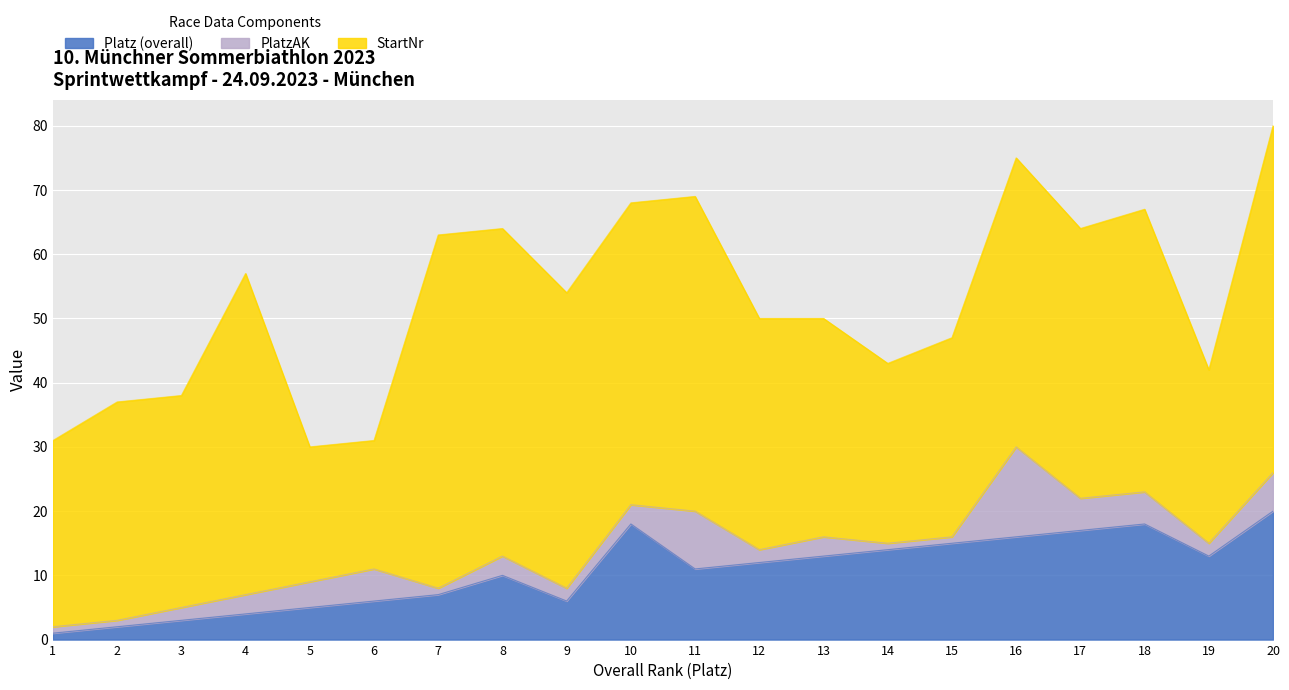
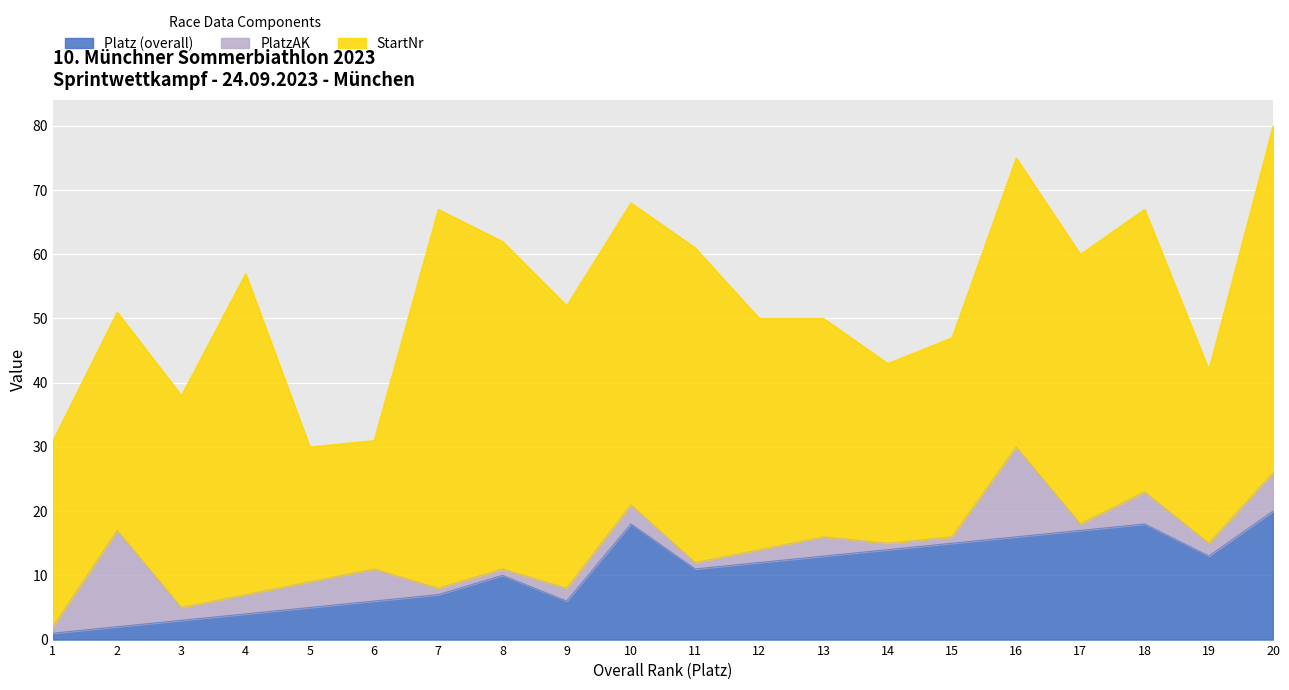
  {
    "Platz (overall)": {
      "1": 1,
      "2": 2,
      "3": 3,
      "4": 4,
      "5": 5,
      "6": 6,
      "7": 7,
      "8": 10,
      "9": 6,
      "10": 18,
      "11": 11,
      "12": 12,
      "13": 13,
      "14": 14,
      "15": 15,
      "16": 16,
      "17": 17,
      "18": 18,
      "19": 13,
      "20": 20
    },
    "PlatzAK": {
      "1": 1,
-     "2": 1,
+     "2": 15,
      "3": 2,
      "4": 3,
      "5": 4,
      "6": 5,
      "7": 1,
-     "8": 3,
+     "8": 1,
      "9": 2,
      "10": 3,
-     "11": 9,
+     "11": 1,
      "12": 2,
      "13": 3,
      "14": 1,
      "15": 1,
      "16": 14,
-     "17": 5,
+     "17": 1,
      "18": 5,
      "19": 2,
      "20": 6
    },
    "StartNr": {
      "1": 29,
      "2": 34,
      "3": 33,
      "4": 50,
      "5": 21,
      "6": 20,
-     "7": 55,
+     "7": 59,
      "8": 51,
-     "9": 46,
+     "9": 44,
      "10": 47,
      "11": 49,
      "12": 36,
      "13": 34,
      "14": 28,
      "15": 31,
      "16": 45,
      "17": 42,
      "18": 44,
      "19": 27,
      "20": 54
    }
  }
